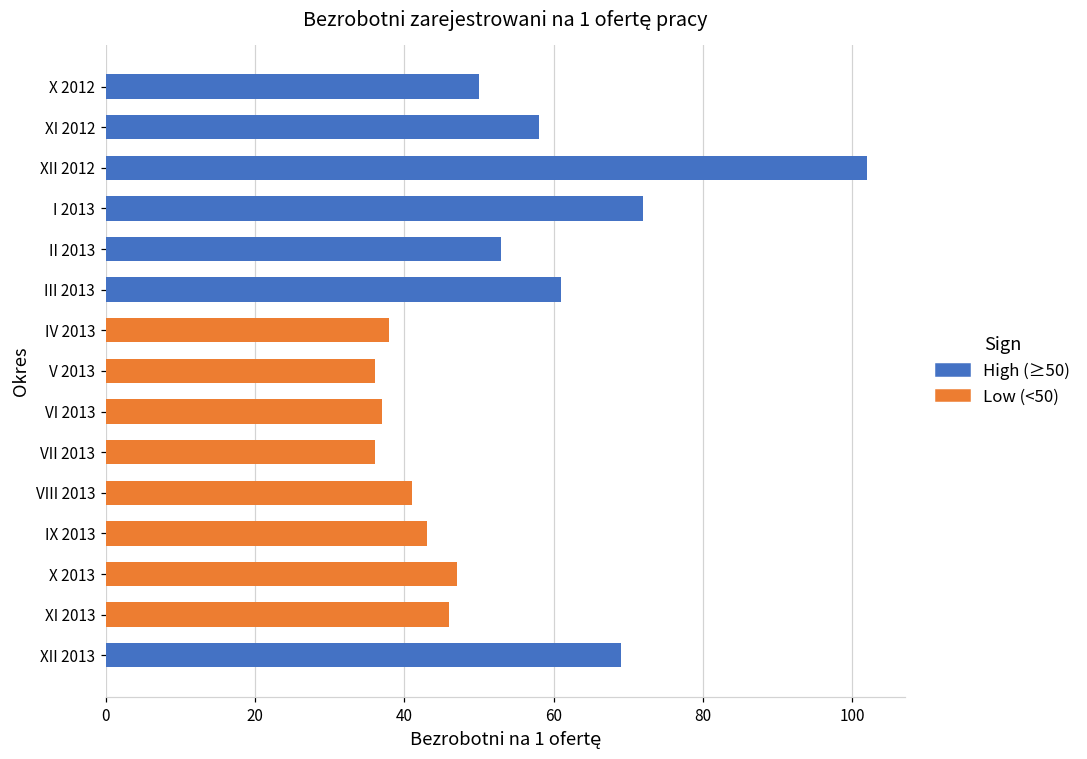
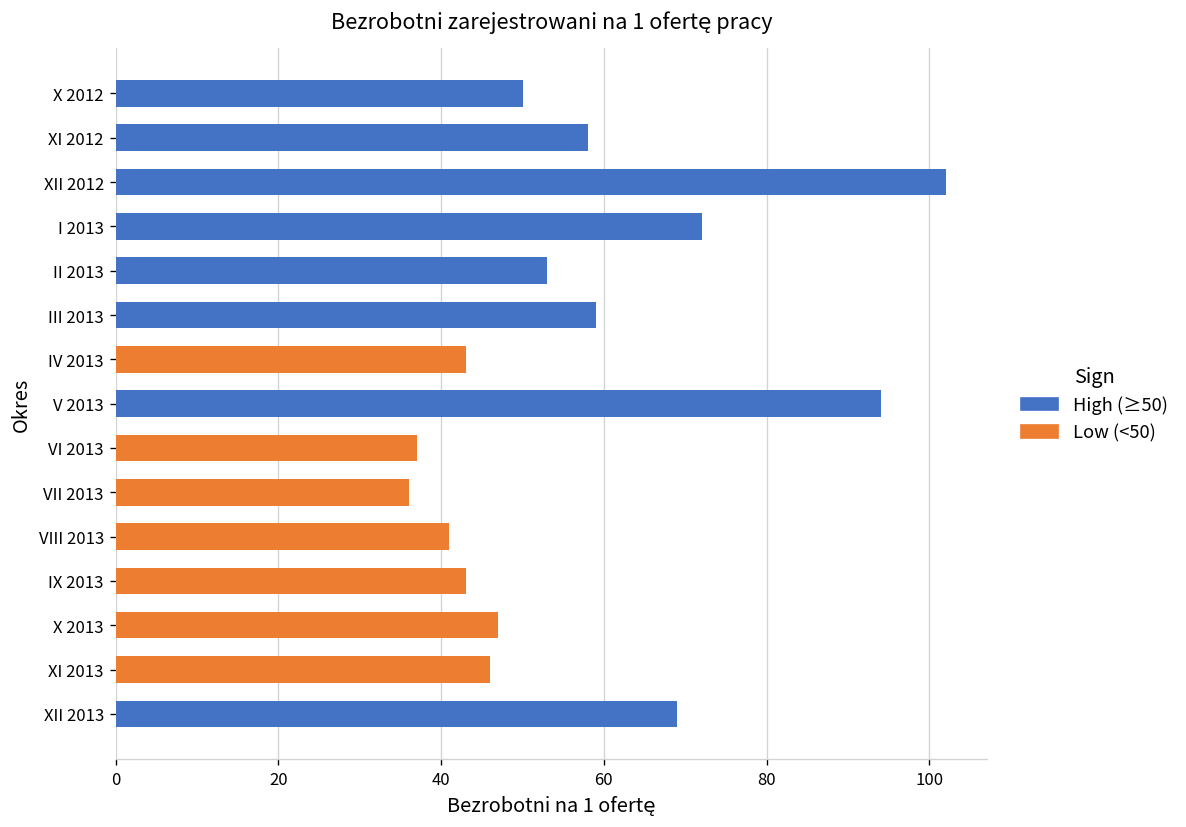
  {
    "X 2012": 50,
    "XI 2012": 58,
    "XII 2012": 102,
    "I 2013": 72,
    "II 2013": 53,
-   "III 2013": 61,
-   "IV 2013": 38,
-   "V 2013": 36,
+   "III 2013": 59,
+   "IV 2013": 43,
+   "V 2013": 94,
    "VI 2013": 37,
    "VII 2013": 36,
    "VIII 2013": 41,
    "IX 2013": 43,
    "X 2013": 47,
    "XI 2013": 46,
    "XII 2013": 69
  }
